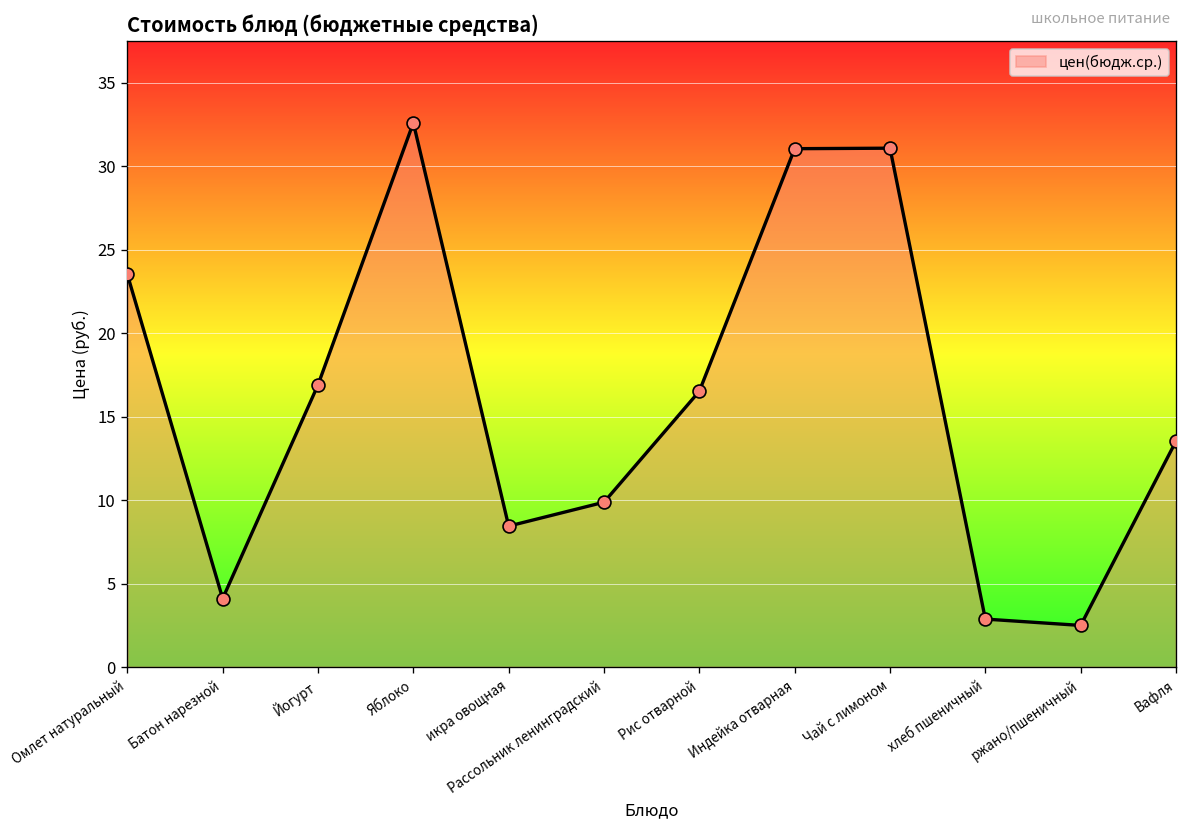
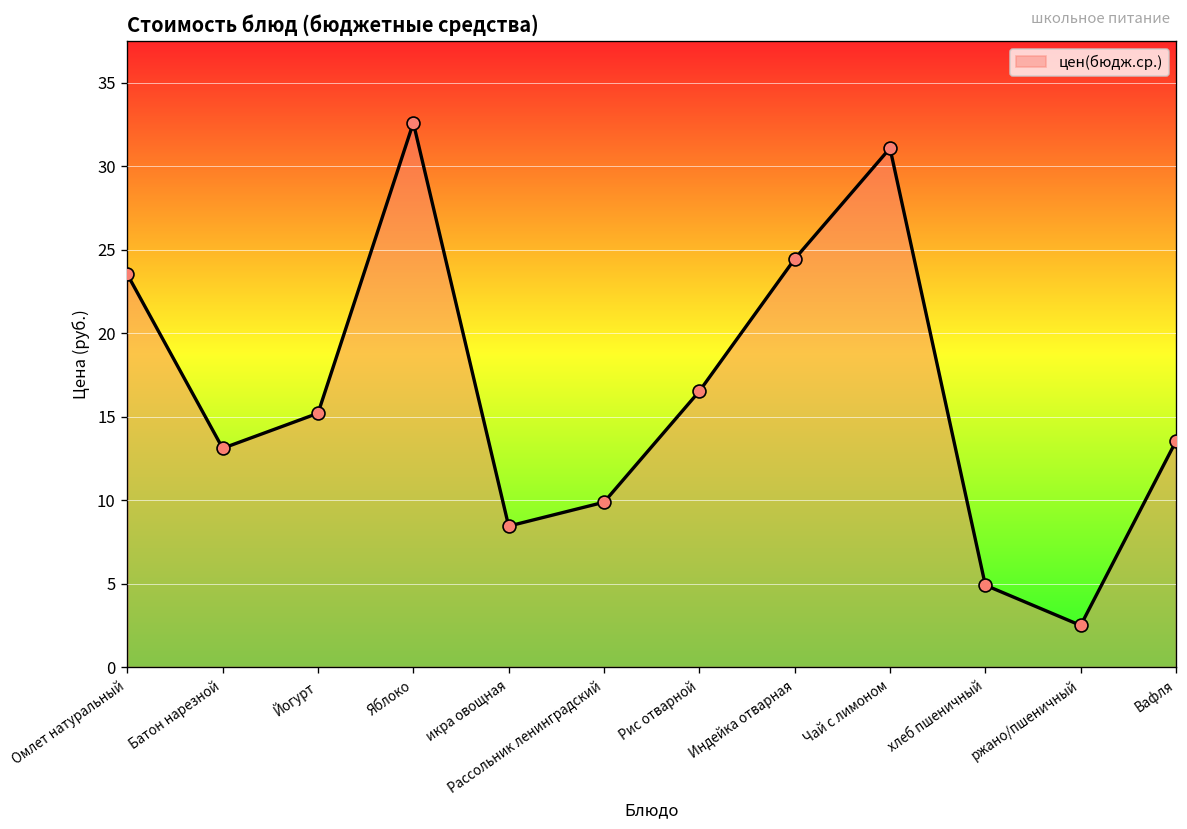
  {
    "Омлет натуральный": 23.5,
-   "Батон нарезной": 4.1,
-   "Йогурт": 16.9,
+   "Батон нарезной": 13.1,
+   "Йогурт": 15.2,
    "Яблоко": 32.6,
    "икра овощная": 8.4,
    "Рассольник ленинградский": 9.9,
    "Рис отварной": 16.5,
-   "Индейка отварная": 31.1,
+   "Индейка отварная": 24.4,
    "Чай с лимоном": 31.1,
-   "хлеб пшеничный": 2.9,
+   "хлеб пшеничный": 4.9,
    "ржано/пшеничный": 2.5,
    "Вафля": 13.5
  }
